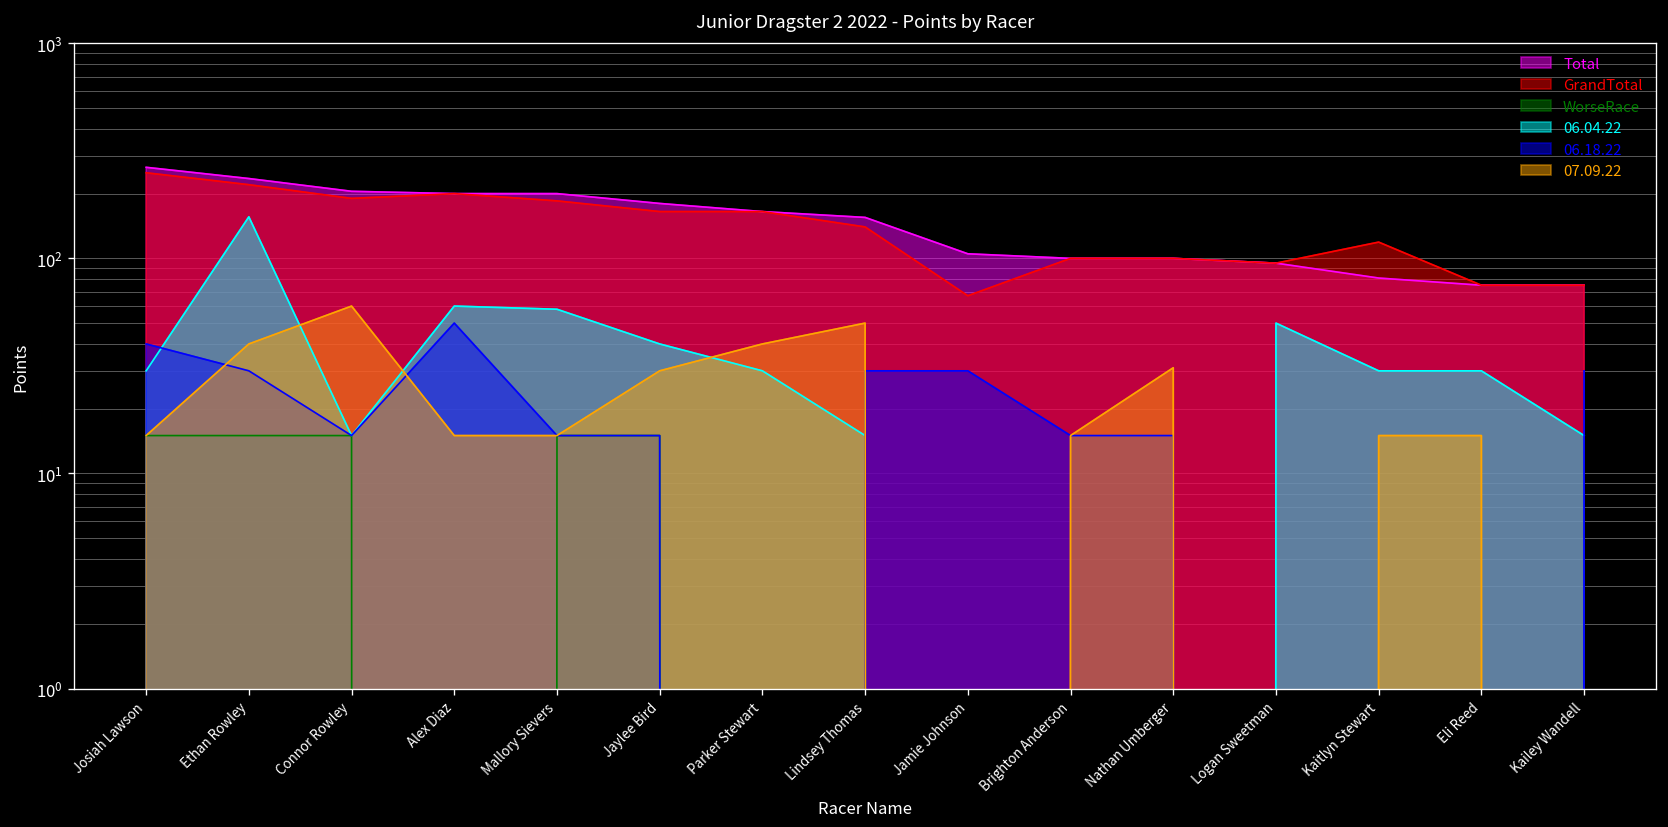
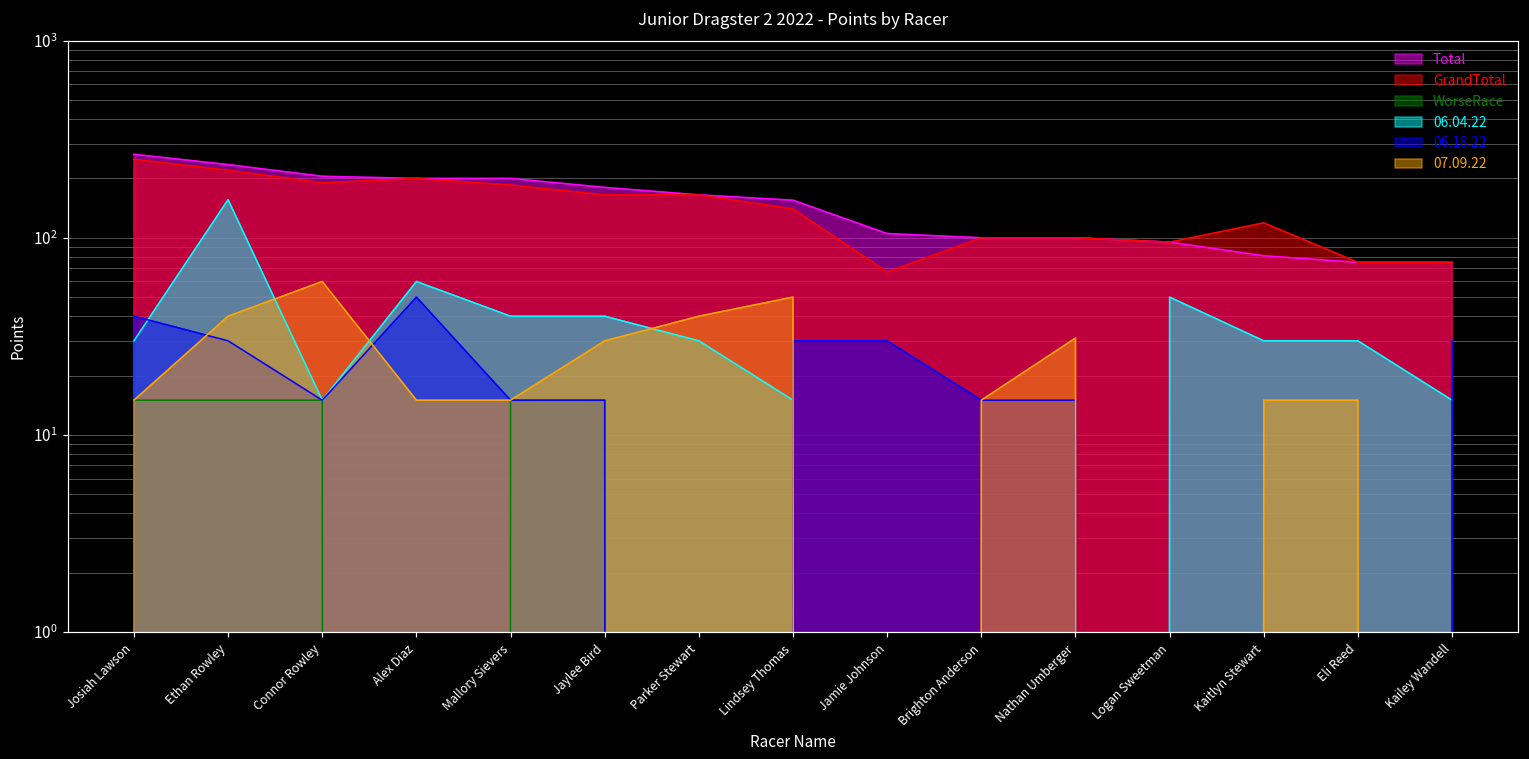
  {
    "Total": {
      "Josiah Lawson": 270,
      "Ethan Rowley": 240,
      "Connor Rowley": 210,
      "Mallory Sievers": 200,
      "Jaylee Bird": 180,
      "Lindsey Thomas": 160,
      "Jamie Johnson": 110,
      "Kaitlyn Stewart": 80
    },
    "GrandTotal": {
      "Josiah Lawson": 250,
      "Ethan Rowley": 220,
      "Connor Rowley": 190,
      "Mallory Sievers": 190,
      "Jaylee Bird": 170,
      "Lindsey Thomas": 140,
      "Jamie Johnson": 67,
      "Kaitlyn Stewart": 120
    },
    "WorseRace": {
      "Ethan Rowley": 15
    },
    "06.04.22": {
      "Josiah Lawson": 30,
      "Ethan Rowley": 160,
      "Alex Diaz": 60,
-     "Mallory Sievers": 58,
+     "Mallory Sievers": 40,
      "Jaylee Bird": 40,
      "Parker Stewart": 30,
      "Logan Sweetman": 50,
      "Kaitlyn Stewart": 30,
      "Eli Reed": 30,
      "Kailey Wandell": 15
    },
    "06.18.22": {
      "Josiah Lawson": 40,
      "Ethan Rowley": 30,
      "Alex Diaz": 50,
      "Lindsey Thomas": 30,
      "Jamie Johnson": 30,
      "Nathan Umberger": 15,
      "Kailey Wandell": 30
    },
    "07.09.22": {
      "Ethan Rowley": 40,
      "Connor Rowley": 60,
      "Alex Diaz": 15,
      "Jaylee Bird": 30,
      "Parker Stewart": 40,
      "Lindsey Thomas": 50,
      "Nathan Umberger": 31,
      "Kaitlyn Stewart": 15,
      "Eli Reed": 15
    }
  }
